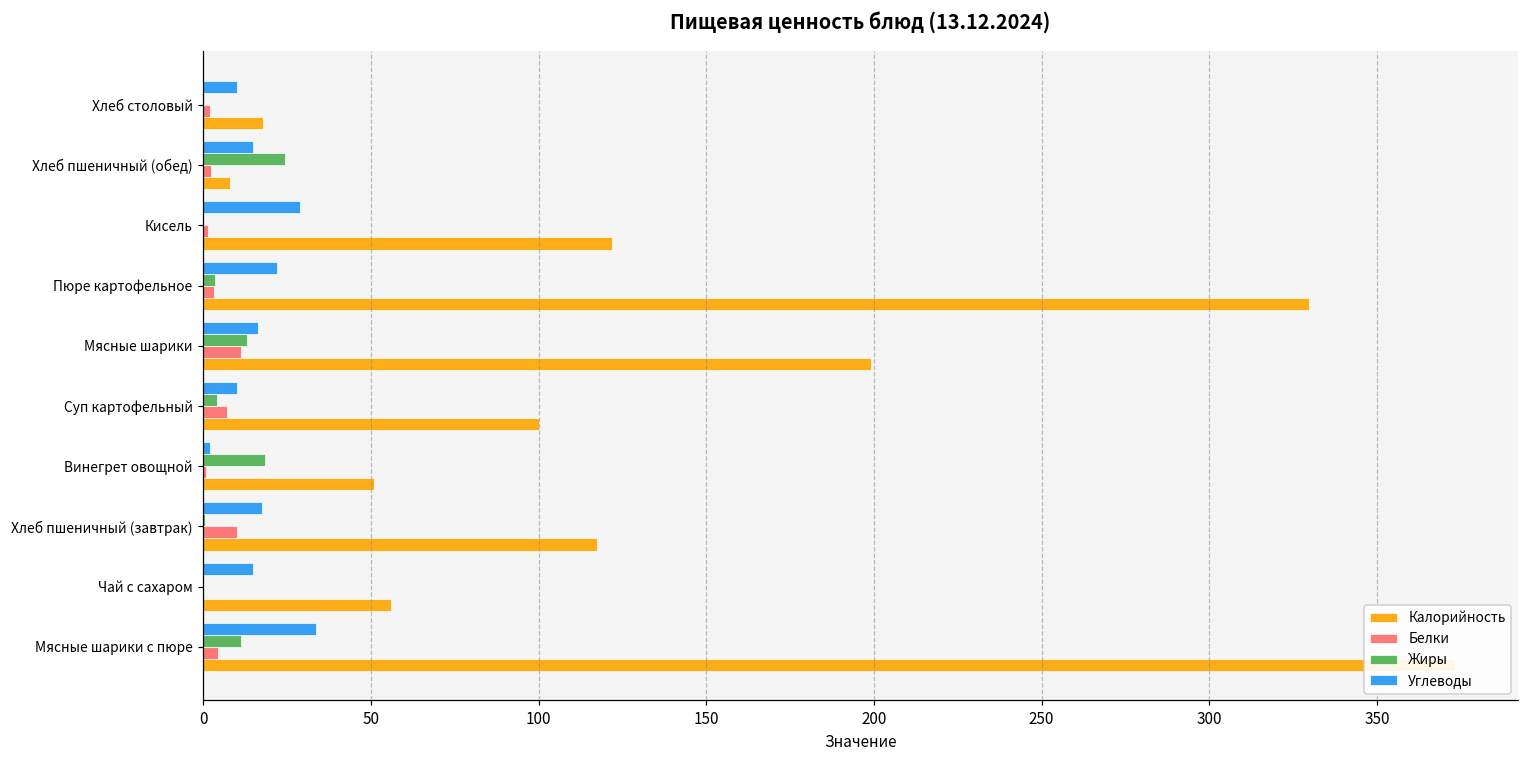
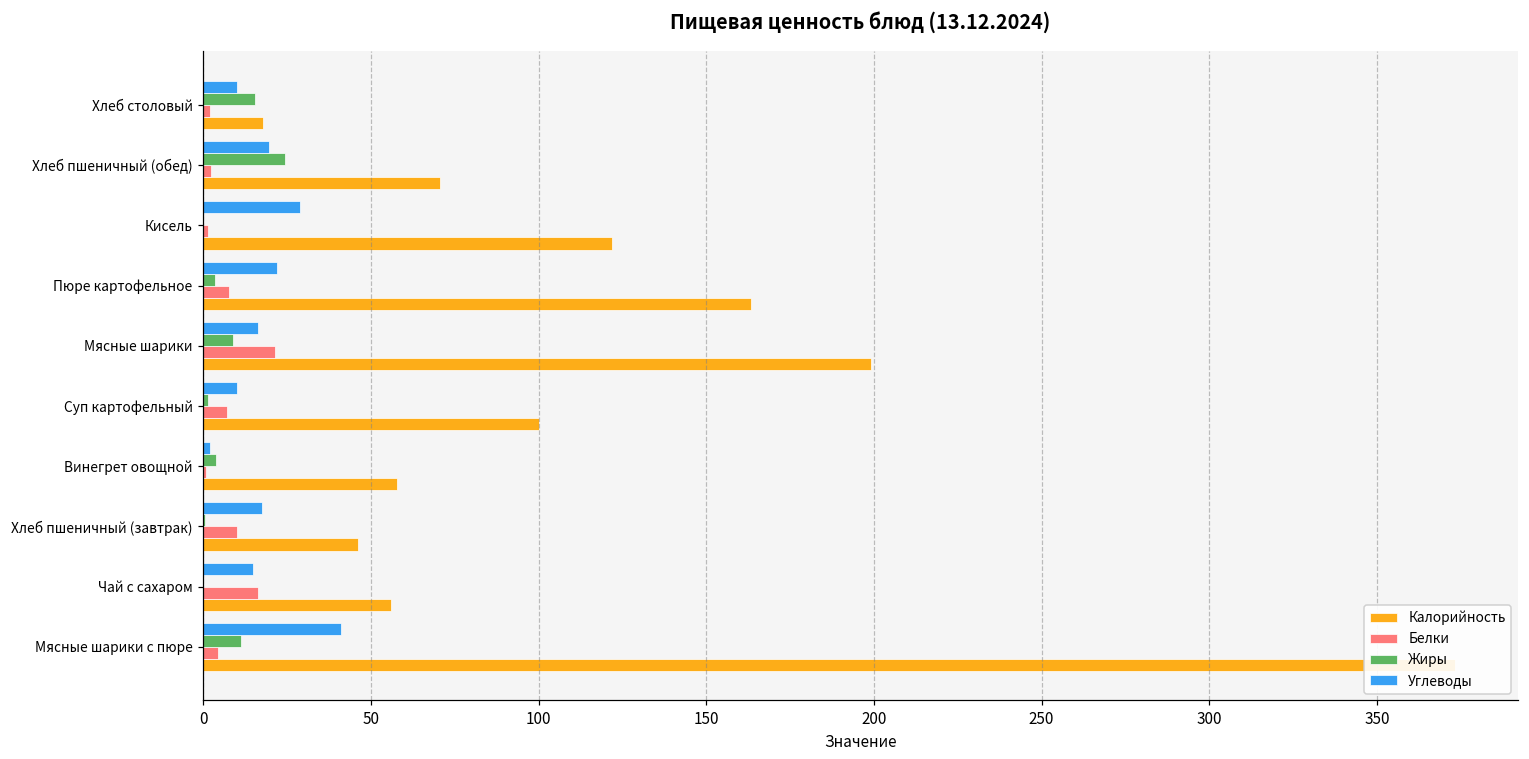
  {
    "Калорийность": {
      "Хлеб столовый": 18,
-     "Хлеб пшеничный (обед)": 8,
+     "Хлеб пшеничный (обед)": 71,
      "Кисель": 122,
-     "Пюре картофельное": 330,
+     "Пюре картофельное": 164,
      "Мясные шарики": 199,
      "Суп картофельный": 100,
-     "Винегрет овощной": 51,
-     "Хлеб пшеничный (завтрак)": 118,
+     "Винегрет овощной": 58,
+     "Хлеб пшеничный (завтрак)": 46,
      "Чай с сахаром": 56
    },
    "Белки": {
      "Хлеб столовый": 2,
      "Хлеб пшеничный (обед)": 2,
      "Кисель": 1,
-     "Пюре картофельное": 3,
-     "Мясные шарики": 11,
+     "Пюре картофельное": 8,
+     "Мясные шарики": 21,
      "Суп картофельный": 7,
      "Винегрет овощной": 1,
      "Хлеб пшеничный (завтрак)": 10,
-     "Чай с сахаром": 0,
+     "Чай с сахаром": 16,
      "Мясные шарики с пюре": 4
    },
    "Жиры": {
-     "Хлеб столовый": 0,
+     "Хлеб столовый": 16,
      "Хлеб пшеничный (обед)": 24,
      "Кисель": 0,
      "Пюре картофельное": 4,
-     "Мясные шарики": 13,
-     "Суп картофельный": 4,
-     "Винегрет овощной": 18,
+     "Мясные шарики": 9,
+     "Суп картофельный": 2,
+     "Винегрет овощной": 4,
      "Чай с сахаром": 0,
      "Мясные шарики с пюре": 11
    },
    "Углеводы": {
      "Хлеб столовый": 10,
-     "Хлеб пшеничный (обед)": 15,
+     "Хлеб пшеничный (обед)": 20,
      "Кисель": 29,
      "Пюре картофельное": 22,
      "Мясные шарики": 16,
      "Суп картофельный": 10,
      "Винегрет овощной": 2,
      "Хлеб пшеничный (завтрак)": 18,
      "Чай с сахаром": 15,
-     "Мясные шарики с пюре": 34
+     "Мясные шарики с пюре": 41
    }
  }
